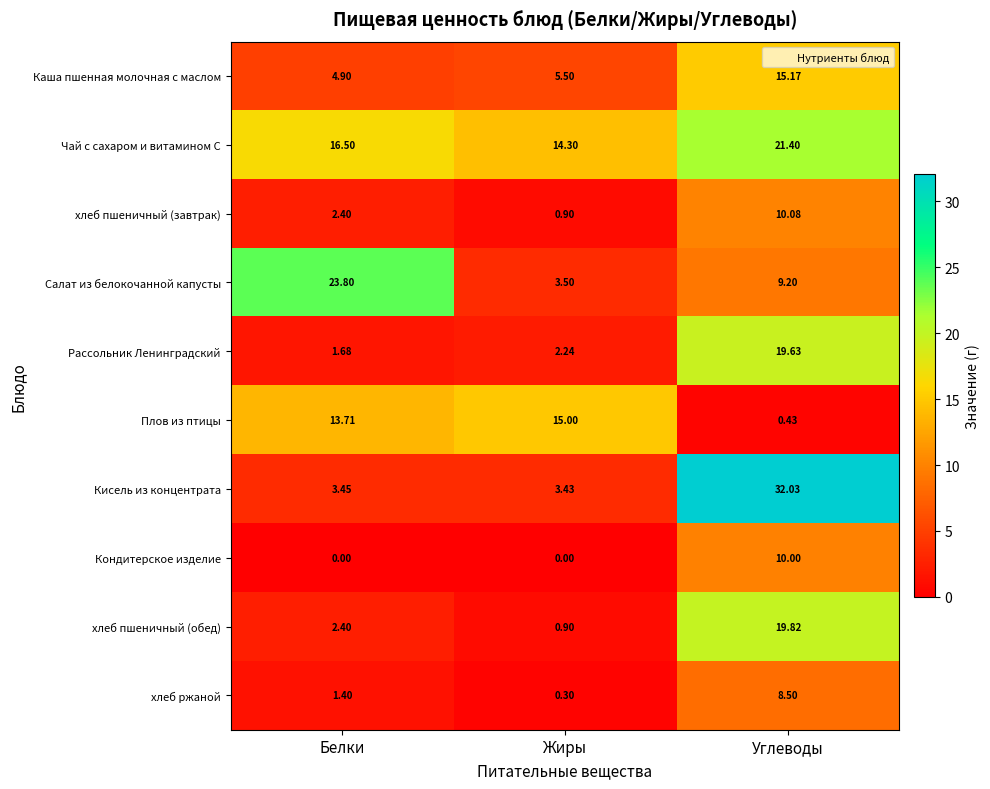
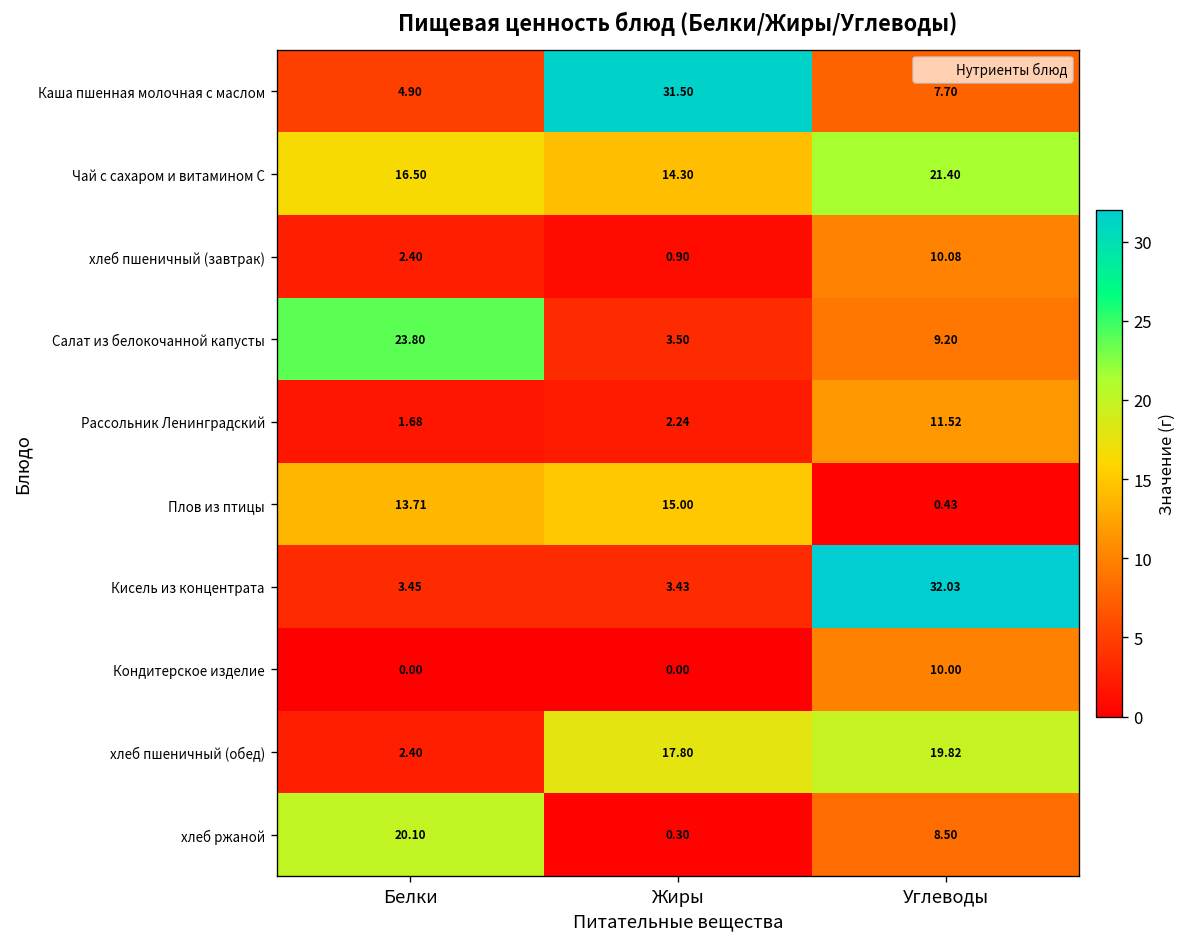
  {
    "Каша пшенная молочная с маслом": {
      "Белки": 4.90,
-     "Жиры": 5.50,
-     "Углеводы": 15.17
+     "Жиры": 31.50,
+     "Углеводы": 7.70
    },
    "Чай с сахаром и витамином С": {
      "Белки": 16.50,
      "Жиры": 14.30,
      "Углеводы": 21.40
    },
    "хлеб пшеничный (завтрак)": {
      "Белки": 2.40,
      "Жиры": 0.90,
      "Углеводы": 10.08
    },
    "Салат из белокочанной капусты": {
      "Белки": 23.80,
      "Жиры": 3.50,
      "Углеводы": 9.20
    },
    "Рассольник Ленинградский": {
      "Белки": 1.68,
      "Жиры": 2.24,
-     "Углеводы": 19.63
+     "Углеводы": 11.52
    },
    "Плов из птицы": {
      "Белки": 13.71,
      "Жиры": 15.00,
      "Углеводы": 0.43
    },
    "Кисель из концентрата": {
      "Белки": 3.45,
      "Жиры": 3.43,
      "Углеводы": 32.03
    },
    "Кондитерское изделие": {
      "Белки": 0.00,
      "Жиры": 0.00,
      "Углеводы": 10.00
    },
    "хлеб пшеничный (обед)": {
      "Белки": 2.40,
-     "Жиры": 0.90,
+     "Жиры": 17.80,
      "Углеводы": 19.82
    },
    "хлеб ржаной": {
-     "Белки": 1.40,
+     "Белки": 20.10,
      "Жиры": 0.30,
      "Углеводы": 8.50
    }
  }
